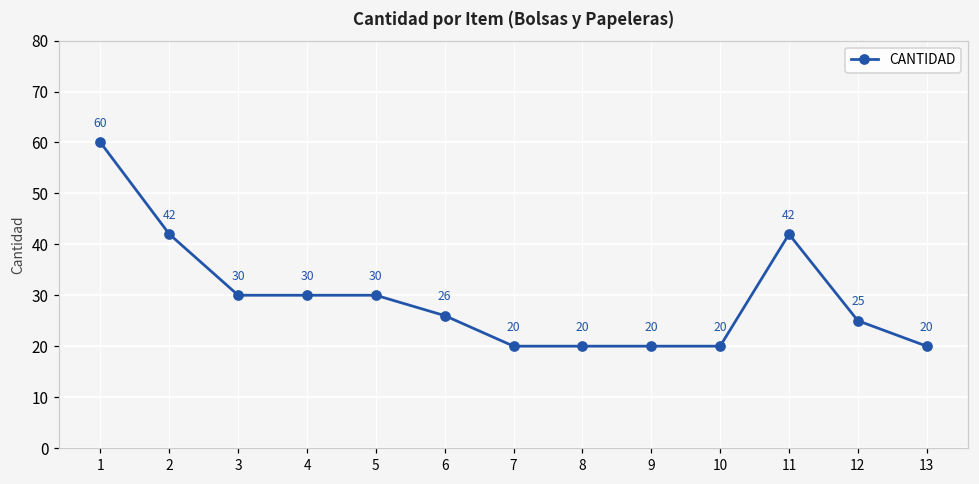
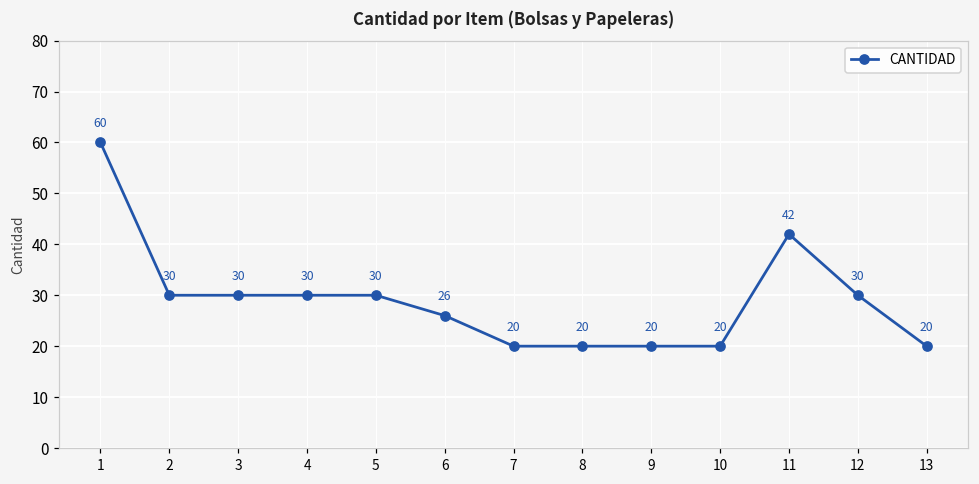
  {
    "1": 60,
-   "2": 42,
+   "2": 30,
    "3": 30,
    "4": 30,
    "5": 30,
    "6": 26,
    "7": 20,
    "8": 20,
    "9": 20,
    "10": 20,
    "11": 42,
-   "12": 25,
+   "12": 30,
    "13": 20
  }
